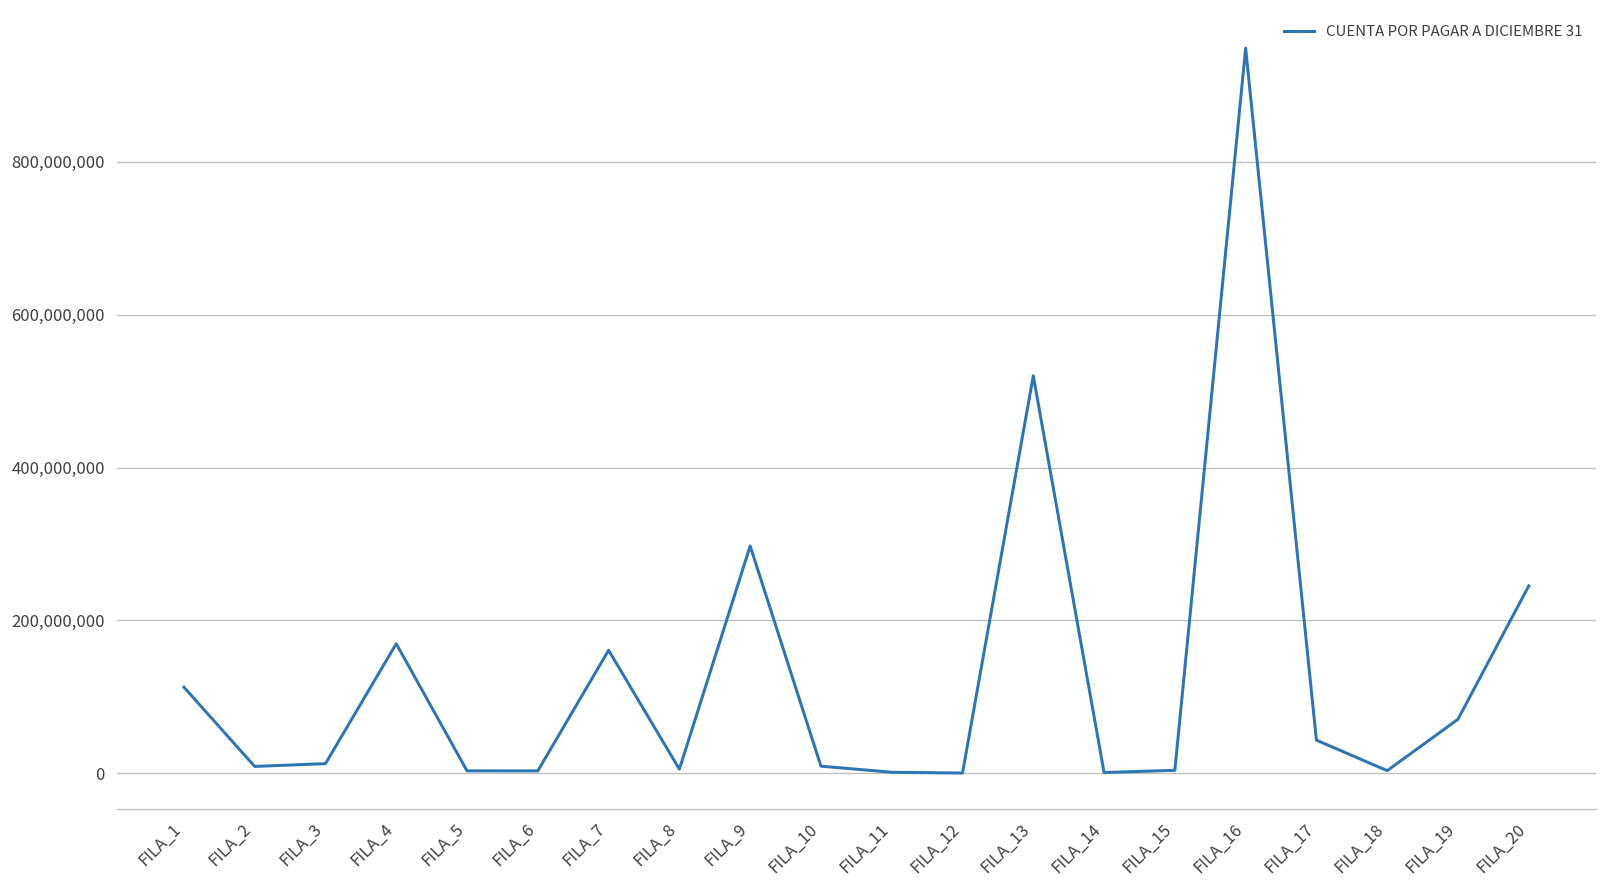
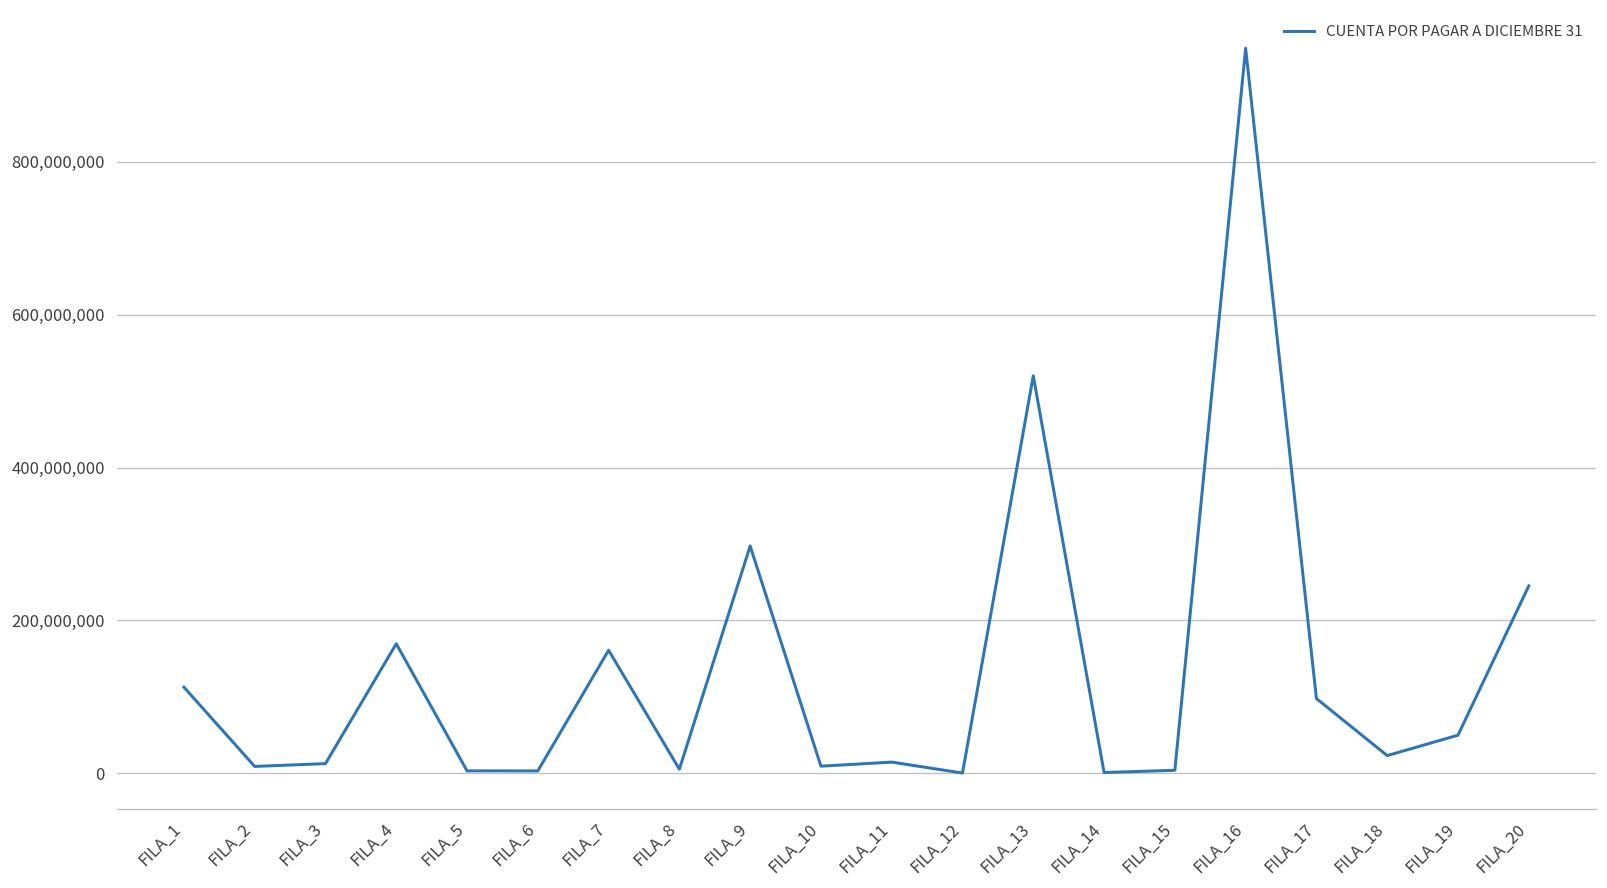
  {
    "FILA_1": "110,000,000",
    "FILA_2": "10,000,000",
    "FILA_3": "10,000,000",
    "FILA_4": "170,000,000",
    "FILA_5": "0",
    "FILA_6": "0",
    "FILA_7": "160,000,000",
    "FILA_8": "10,000,000",
    "FILA_9": "300,000,000",
    "FILA_10": "10,000,000",
-   "FILA_11": "0",
+   "FILA_11": "10,000,000",
    "FILA_12": "0",
    "FILA_13": "520,000,000",
    "FILA_14": "0",
    "FILA_15": "0",
    "FILA_16": "950,000,000",
-   "FILA_17": "40,000,000",
-   "FILA_18": "0",
-   "FILA_19": "70,000,000",
+   "FILA_17": "100,000,000",
+   "FILA_18": "20,000,000",
+   "FILA_19": "50,000,000",
    "FILA_20": "250,000,000"
  }
